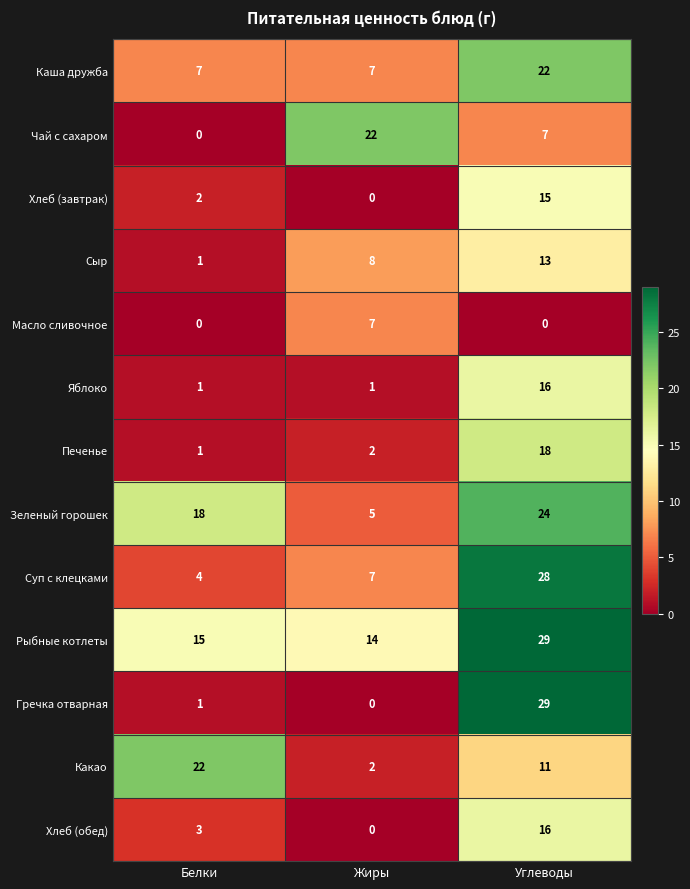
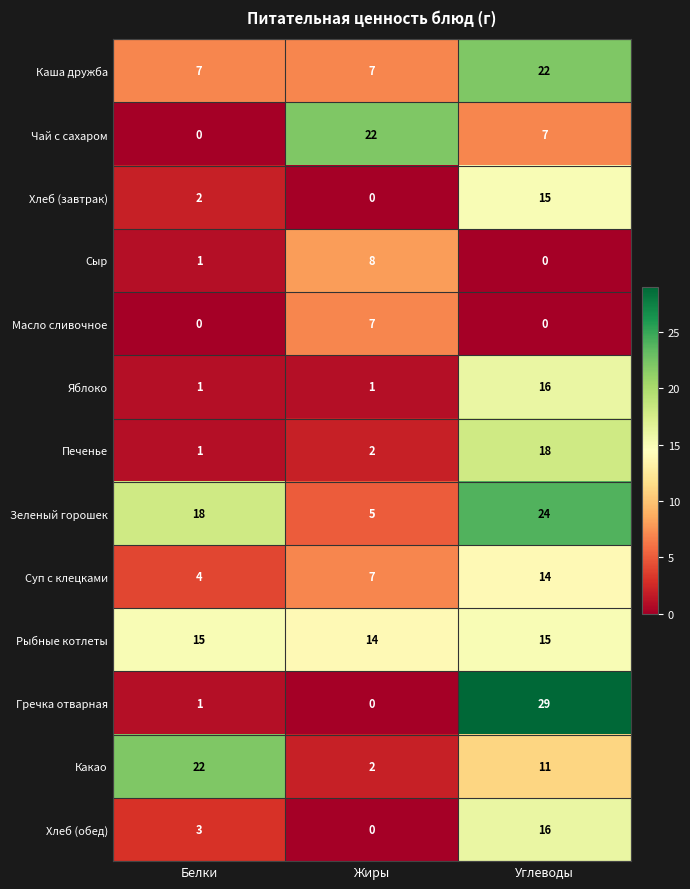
  {
    "Каша дружба": {
      "Белки": 7,
      "Жиры": 7,
      "Углеводы": 22
    },
    "Чай с сахаром": {
      "Белки": 0,
      "Жиры": 22,
      "Углеводы": 7
    },
    "Хлеб (завтрак)": {
      "Белки": 2,
      "Жиры": 0,
      "Углеводы": 15
    },
    "Сыр": {
      "Белки": 1,
      "Жиры": 8,
-     "Углеводы": 13
+     "Углеводы": 0
    },
    "Масло сливочное": {
      "Белки": 0,
      "Жиры": 7,
      "Углеводы": 0
    },
    "Яблоко": {
      "Белки": 1,
      "Жиры": 1,
      "Углеводы": 16
    },
    "Печенье": {
      "Белки": 1,
      "Жиры": 2,
      "Углеводы": 18
    },
    "Зеленый горошек": {
      "Белки": 18,
      "Жиры": 5,
      "Углеводы": 24
    },
    "Суп с клецками": {
      "Белки": 4,
      "Жиры": 7,
-     "Углеводы": 28
+     "Углеводы": 14
    },
    "Рыбные котлеты": {
      "Белки": 15,
      "Жиры": 14,
-     "Углеводы": 29
+     "Углеводы": 15
    },
    "Гречка отварная": {
      "Белки": 1,
      "Жиры": 0,
      "Углеводы": 29
    },
    "Какао": {
      "Белки": 22,
      "Жиры": 2,
      "Углеводы": 11
    },
    "Хлеб (обед)": {
      "Белки": 3,
      "Жиры": 0,
      "Углеводы": 16
    }
  }
